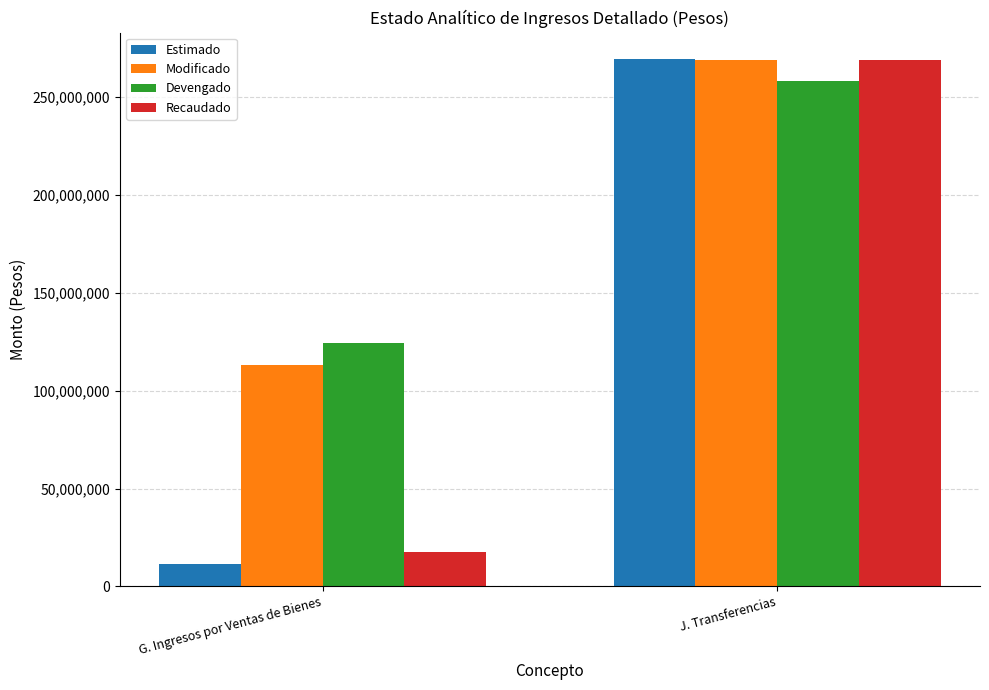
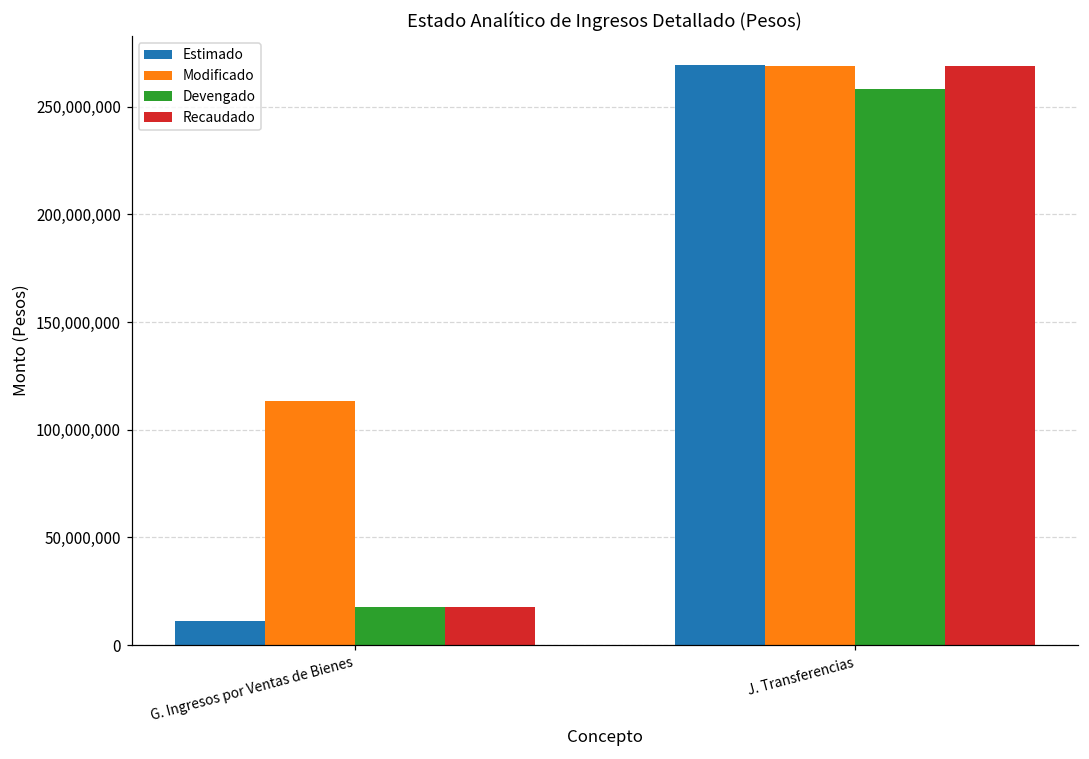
  {
    "Estimado": {
      "G. Ingresos por Ventas de Bienes": "11,000,000",
      "J. Transferencias": "269,000,000"
    },
    "Modificado": {
      "G. Ingresos por Ventas de Bienes": "113,000,000",
      "J. Transferencias": "269,000,000"
    },
    "Devengado": {
-     "G. Ingresos por Ventas de Bienes": "124,000,000",
+     "G. Ingresos por Ventas de Bienes": "18,000,000",
      "J. Transferencias": "258,000,000"
    },
    "Recaudado": {
      "G. Ingresos por Ventas de Bienes": "18,000,000",
      "J. Transferencias": "269,000,000"
    }
  }
